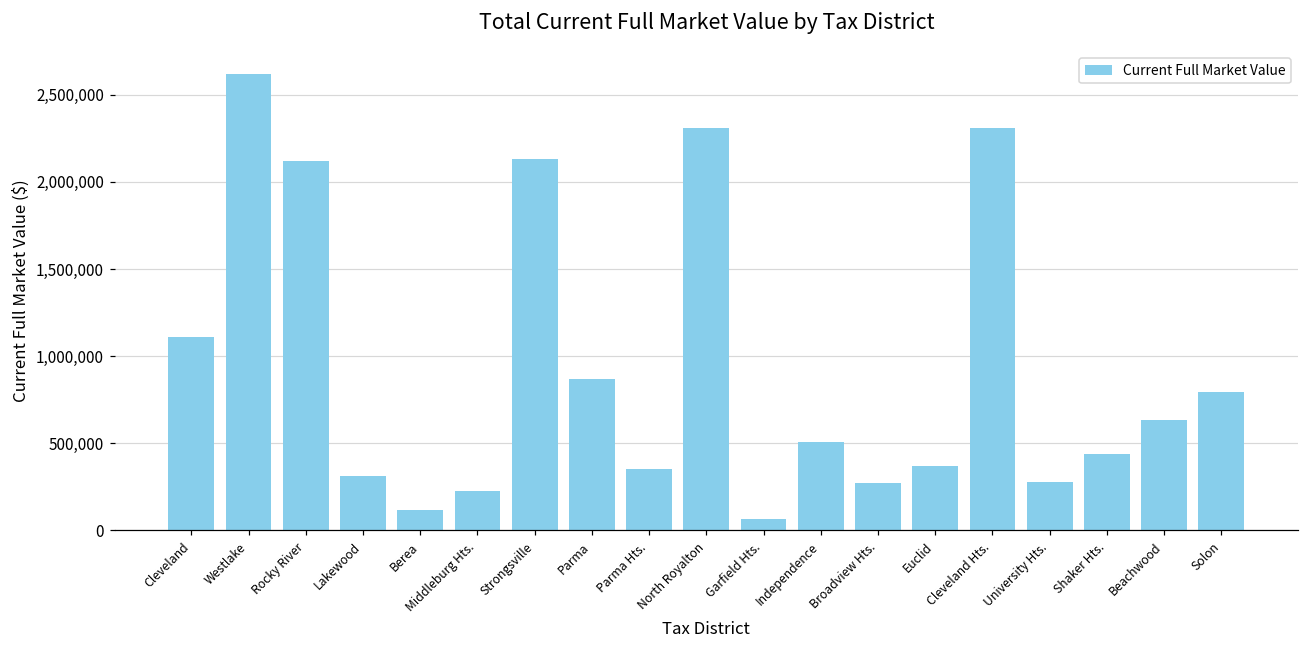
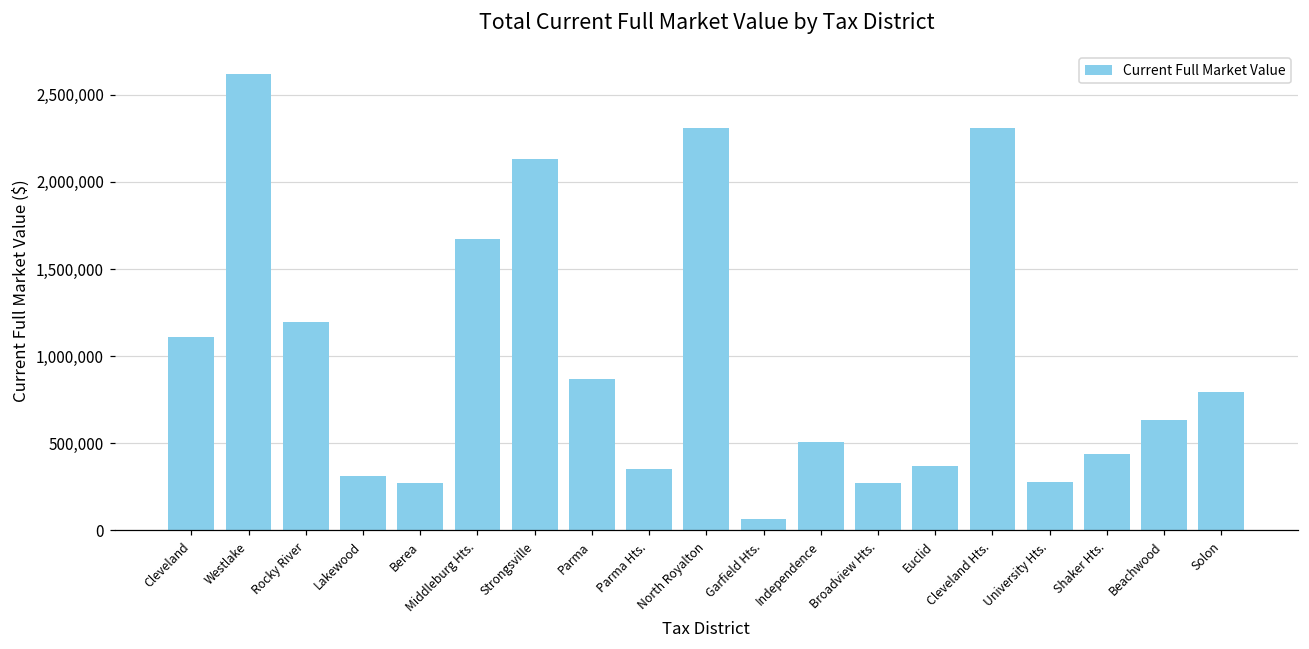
  {
    "Cleveland": "1,110,000",
    "Westlake": "2,620,000",
-   "Rocky River": "2,120,000",
+   "Rocky River": "1,200,000",
    "Lakewood": "310,000",
-   "Berea": "120,000",
-   "Middleburg Hts.": "220,000",
+   "Berea": "270,000",
+   "Middleburg Hts.": "1,680,000",
    "Strongsville": "2,130,000",
    "Parma": "870,000",
    "Parma Hts.": "360,000",
    "North Royalton": "2,310,000",
    "Garfield Hts.": "70,000",
    "Independence": "510,000",
    "Broadview Hts.": "270,000",
    "Euclid": "370,000",
    "Cleveland Hts.": "2,310,000",
    "University Hts.": "280,000",
    "Shaker Hts.": "440,000",
    "Beachwood": "630,000",
    "Solon": "800,000"
  }
